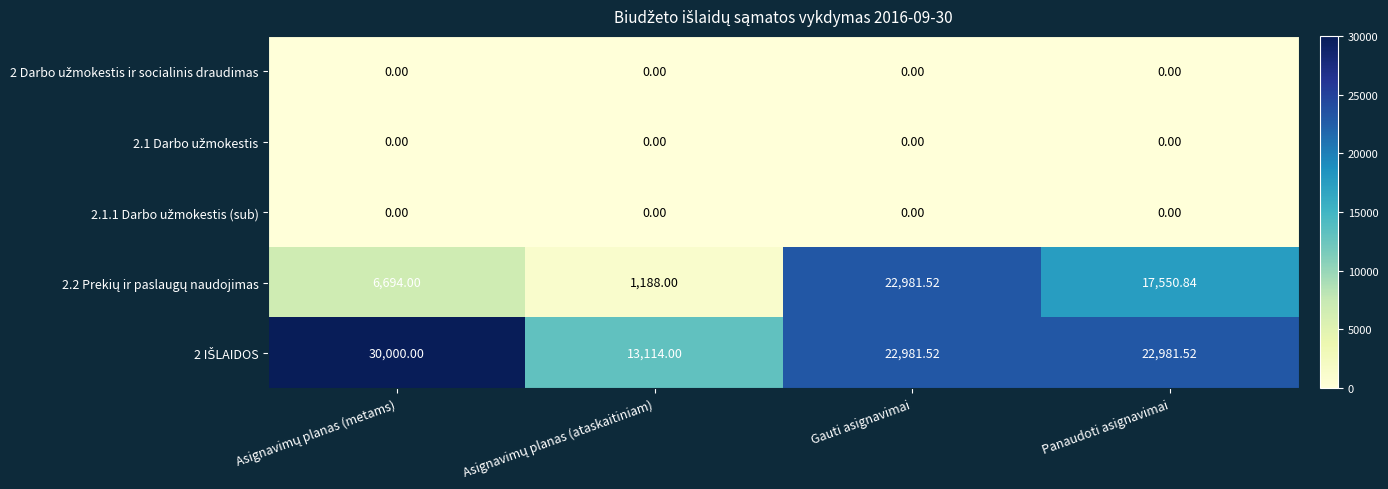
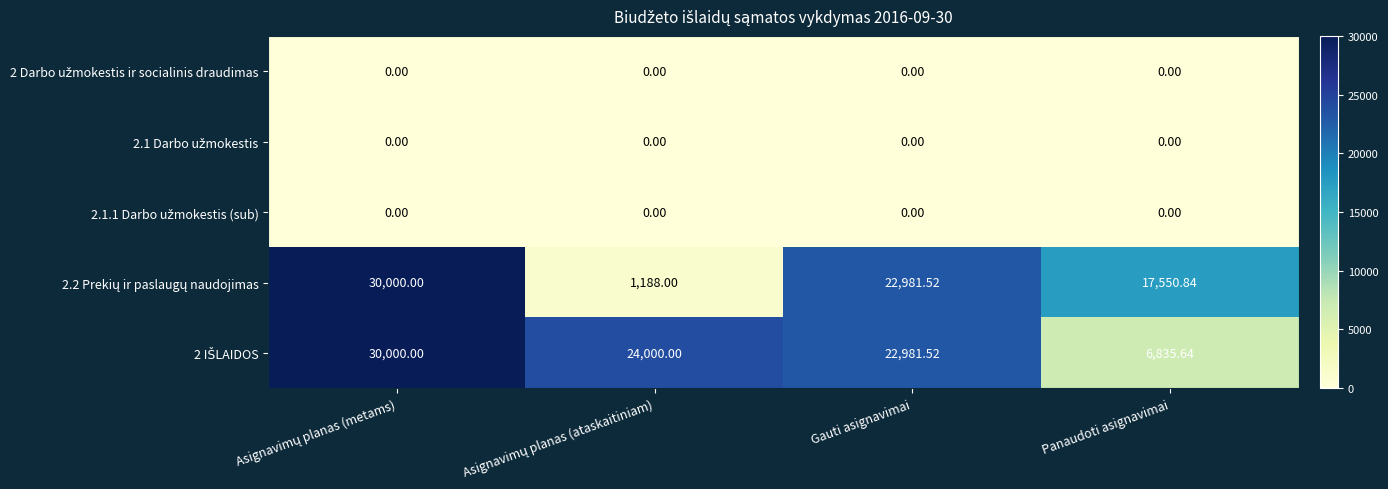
  {
    "2 Darbo užmokestis ir socialinis draudimas": {
      "Asignavimų planas (metams)": "0.00",
      "Asignavimų planas (ataskaitiniam)": "0.00",
      "Gauti asignavimai": "0.00",
      "Panaudoti asignavimai": "0.00"
    },
    "2.1 Darbo užmokestis": {
      "Asignavimų planas (metams)": "0.00",
      "Asignavimų planas (ataskaitiniam)": "0.00",
      "Gauti asignavimai": "0.00",
      "Panaudoti asignavimai": "0.00"
    },
    "2.1.1 Darbo užmokestis (sub)": {
      "Asignavimų planas (metams)": "0.00",
      "Asignavimų planas (ataskaitiniam)": "0.00",
      "Gauti asignavimai": "0.00",
      "Panaudoti asignavimai": "0.00"
    },
    "2.2 Prekių ir paslaugų naudojimas": {
-     "Asignavimų planas (metams)": "6,694.00",
+     "Asignavimų planas (metams)": "30,000.00",
      "Asignavimų planas (ataskaitiniam)": "1,188.00",
      "Gauti asignavimai": "22,981.52",
      "Panaudoti asignavimai": "17,550.84"
    },
    "2 IŠLAIDOS": {
      "Asignavimų planas (metams)": "30,000.00",
-     "Asignavimų planas (ataskaitiniam)": "13,114.00",
+     "Asignavimų planas (ataskaitiniam)": "24,000.00",
      "Gauti asignavimai": "22,981.52",
-     "Panaudoti asignavimai": "22,981.52"
+     "Panaudoti asignavimai": "6,835.64"
    }
  }
